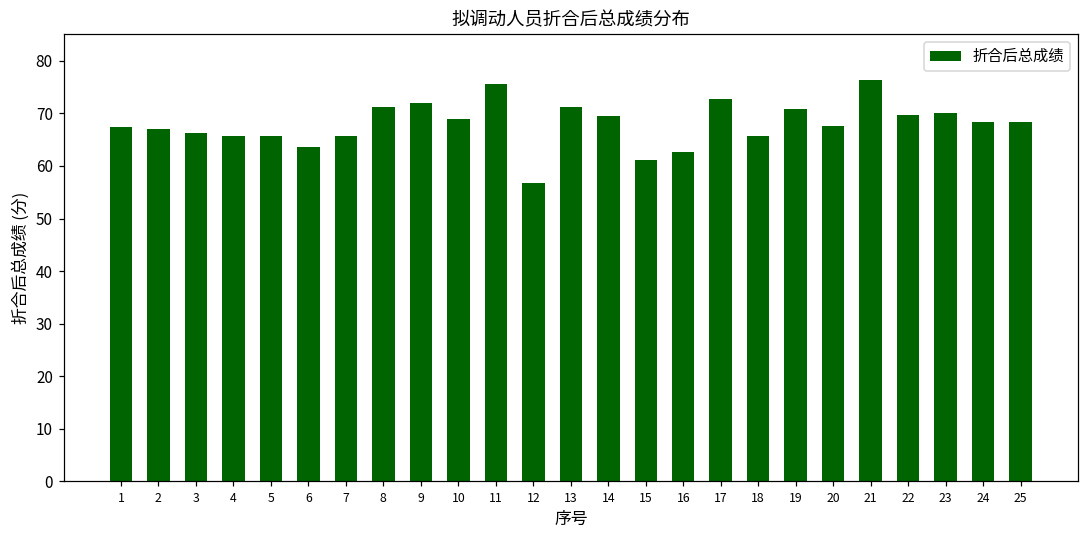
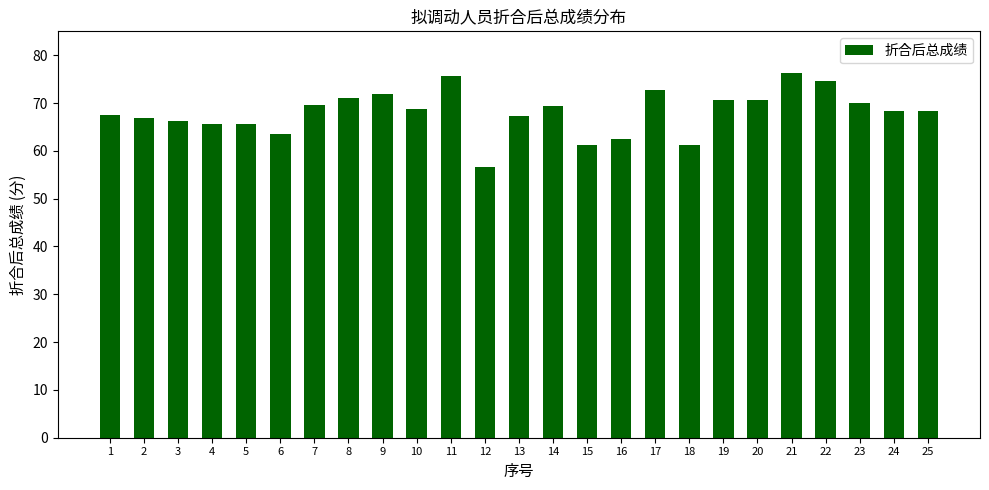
  {
    "1": 67,
    "2": 67,
    "3": 66,
    "4": 66,
    "5": 66,
    "6": 64,
-   "7": 66,
+   "7": 70,
    "8": 71,
    "9": 72,
    "10": 69,
    "11": 76,
    "12": 57,
-   "13": 71,
+   "13": 67,
    "14": 69,
    "15": 61,
    "16": 63,
    "17": 73,
-   "18": 66,
+   "18": 61,
    "19": 71,
-   "20": 68,
+   "20": 71,
    "21": 76,
-   "22": 70,
+   "22": 75,
    "23": 70,
    "24": 68,
    "25": 68
  }
